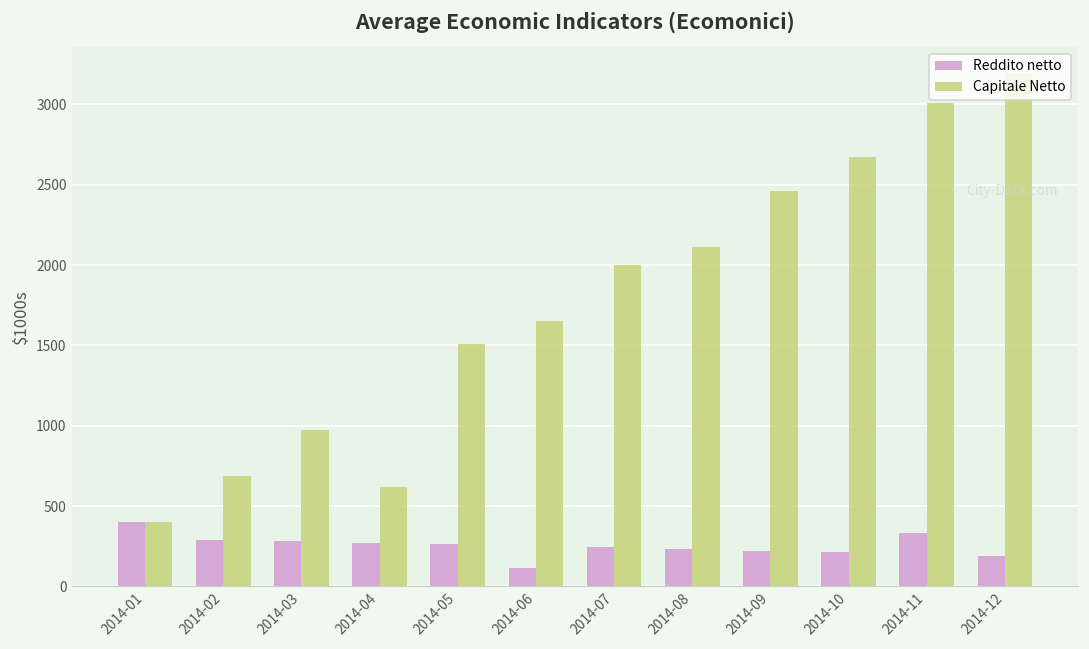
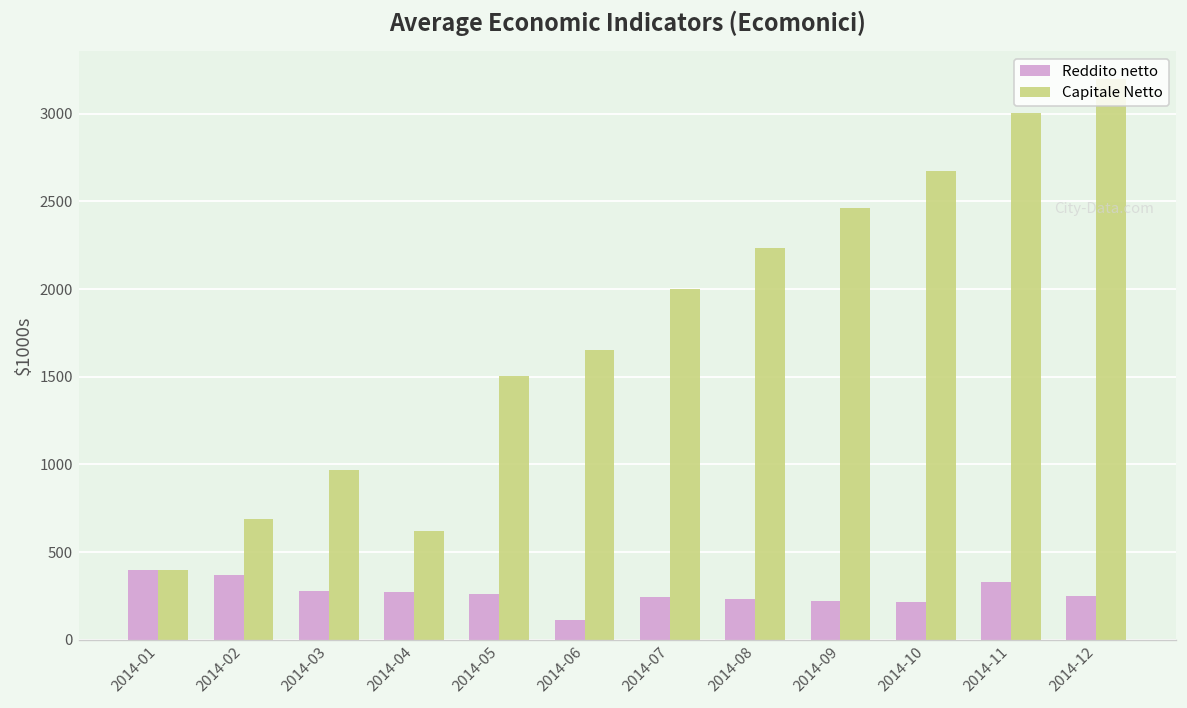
  {
    "Reddito netto": {
      "2014-01": 400,
-     "2014-02": 290,
+     "2014-02": 370,
      "2014-03": 280,
      "2014-04": 270,
      "2014-05": 260,
      "2014-06": 110,
      "2014-07": 240,
      "2014-08": 230,
      "2014-09": 220,
      "2014-10": 210,
      "2014-11": 330,
-     "2014-12": 190
+     "2014-12": 250
    },
    "Capitale Netto": {
      "2014-01": 400,
      "2014-02": 690,
      "2014-03": 970,
      "2014-04": 620,
      "2014-05": 1510,
      "2014-06": 1650,
      "2014-07": 2000,
-     "2014-08": 2110,
+     "2014-08": 2240,
      "2014-09": 2460,
      "2014-10": 2670,
      "2014-11": 3010
    }
  }
